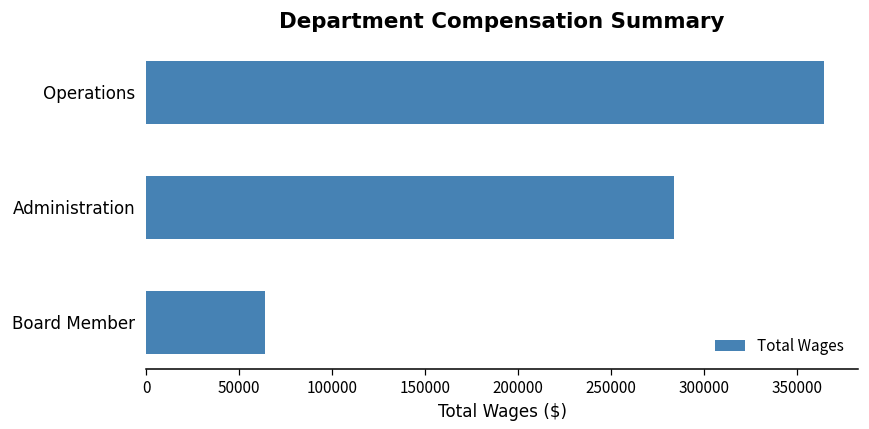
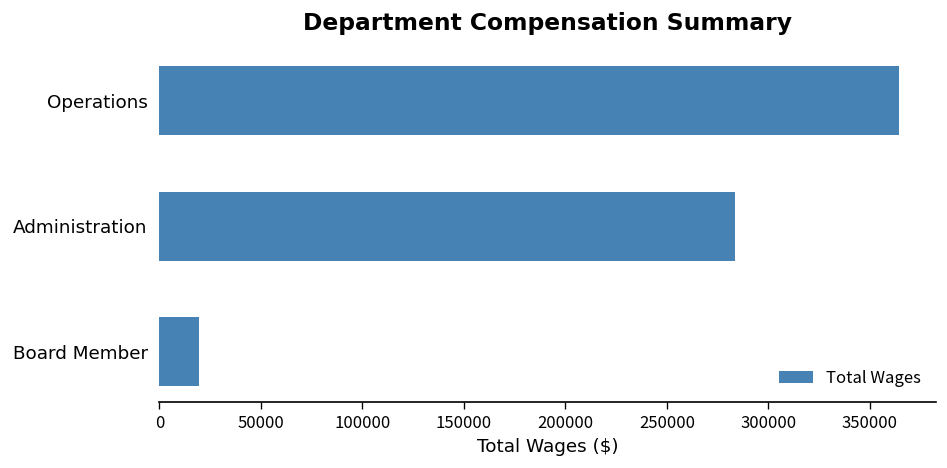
  {
    "Operations": 364000,
    "Administration": 284000,
-   "Board Member": 64000
+   "Board Member": 20000
  }
